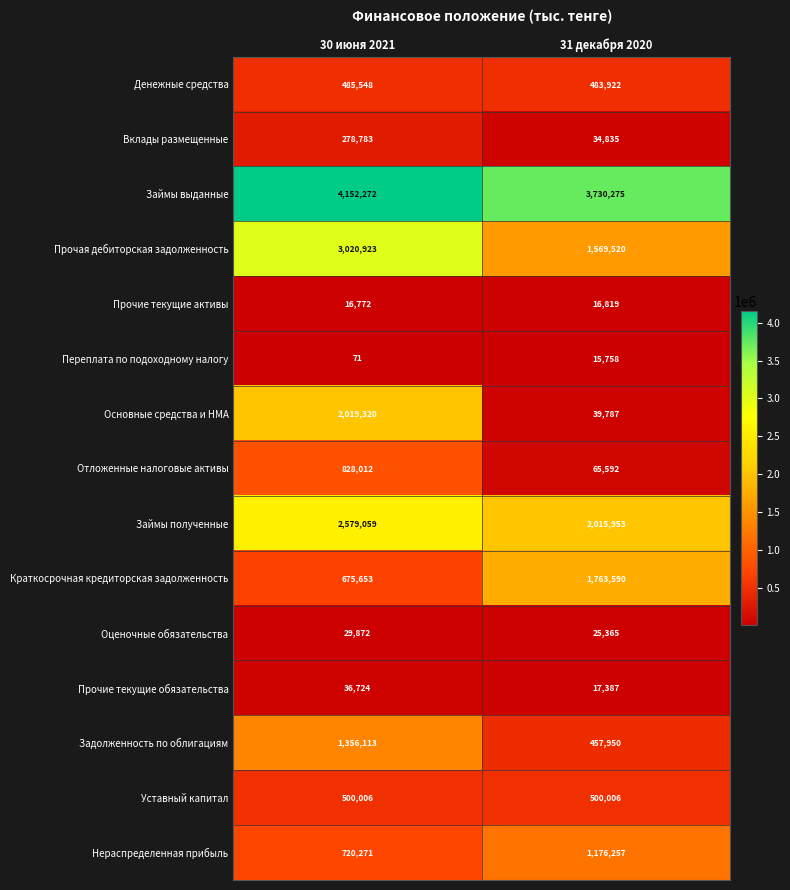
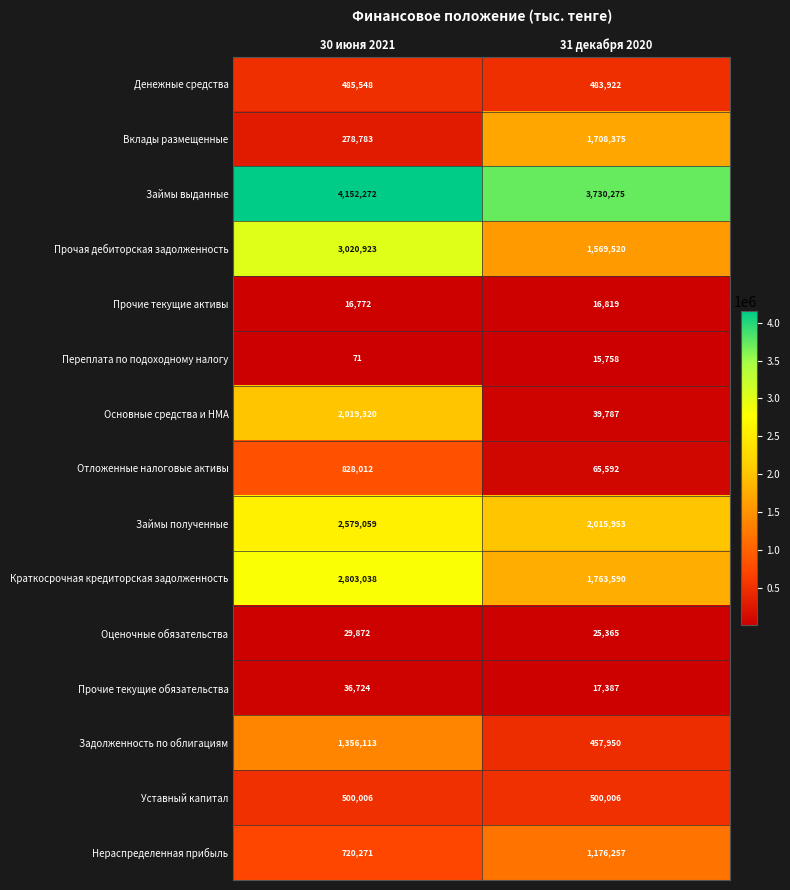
  {
    "Денежные средства": {
      "30 июня 2021": "485,548",
      "31 декабря 2020": "483,922"
    },
    "Вклады размещенные": {
      "30 июня 2021": "278,783",
-     "31 декабря 2020": "34,835"
+     "31 декабря 2020": "1,708,375"
    },
    "Займы выданные": {
      "30 июня 2021": "4,152,272",
      "31 декабря 2020": "3,730,275"
    },
    "Прочая дебиторская задолженность": {
      "30 июня 2021": "3,020,923",
      "31 декабря 2020": "1,569,520"
    },
    "Прочие текущие активы": {
      "30 июня 2021": "16,772",
      "31 декабря 2020": "16,819"
    },
    "Переплата по подоходному налогу": {
      "30 июня 2021": "71",
      "31 декабря 2020": "15,758"
    },
    "Основные средства и НМА": {
      "30 июня 2021": "2,019,320",
      "31 декабря 2020": "39,787"
    },
    "Отложенные налоговые активы": {
      "30 июня 2021": "828,012",
      "31 декабря 2020": "65,592"
    },
    "Займы полученные": {
      "30 июня 2021": "2,579,059",
      "31 декабря 2020": "2,015,953"
    },
    "Краткосрочная кредиторская задолженность": {
-     "30 июня 2021": "675,653",
+     "30 июня 2021": "2,803,038",
      "31 декабря 2020": "1,763,590"
    },
    "Оценочные обязательства": {
      "30 июня 2021": "29,872",
      "31 декабря 2020": "25,365"
    },
    "Прочие текущие обязательства": {
      "30 июня 2021": "36,724",
      "31 декабря 2020": "17,387"
    },
    "Задолженность по облигациям": {
      "30 июня 2021": "1,356,113",
      "31 декабря 2020": "457,950"
    },
    "Уставный капитал": {
      "30 июня 2021": "500,006",
      "31 декабря 2020": "500,006"
    },
    "Нераспределенная прибыль": {
      "30 июня 2021": "720,271",
      "31 декабря 2020": "1,176,257"
    }
  }
